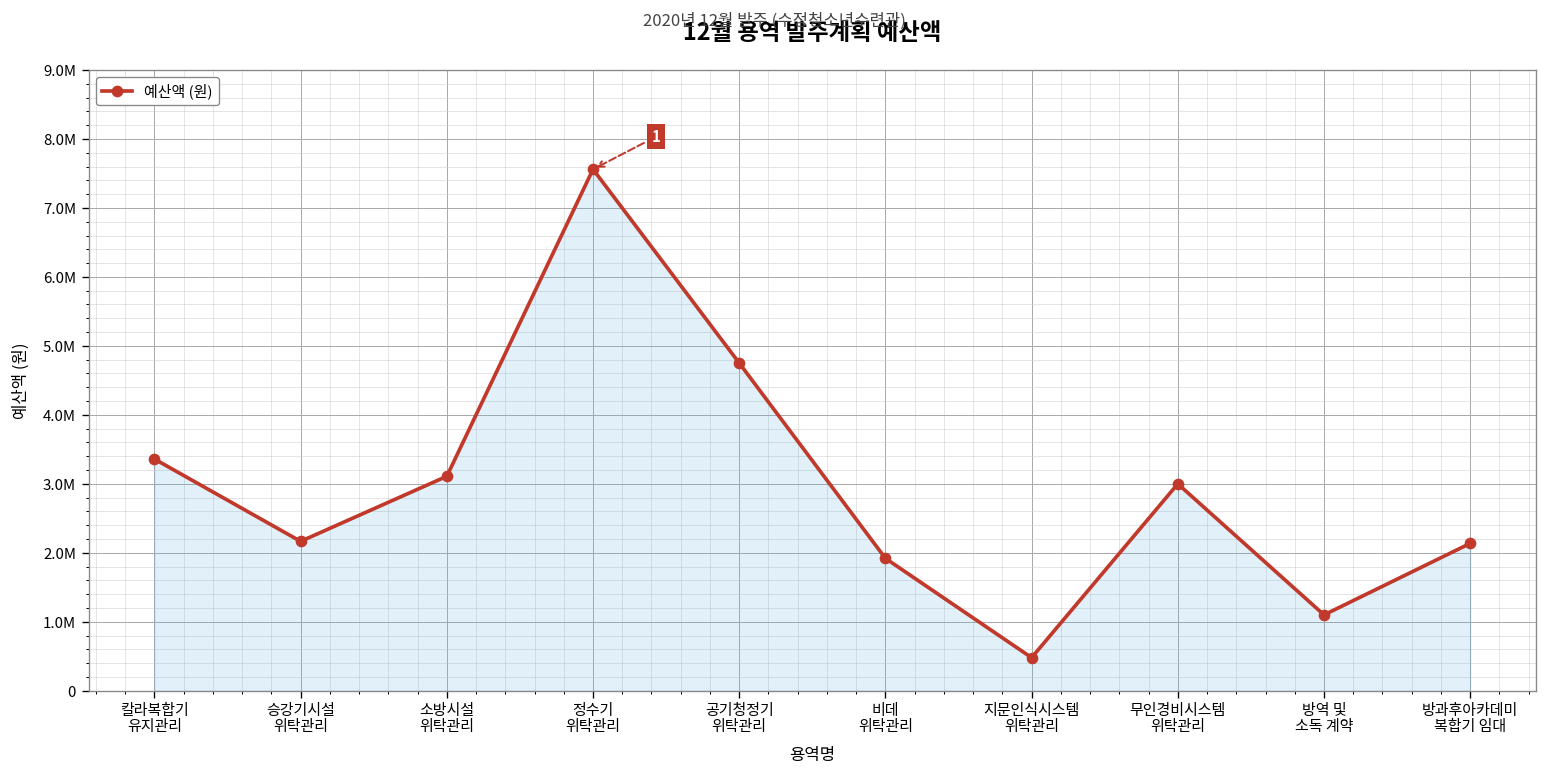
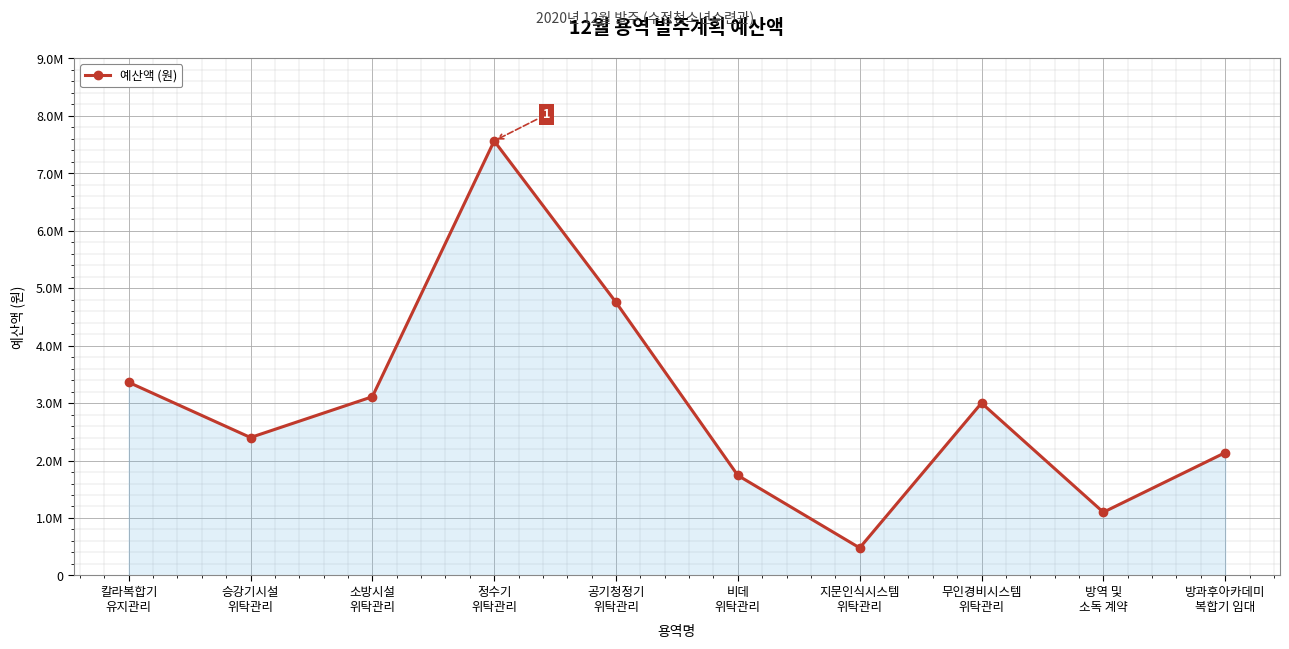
  {
    "칼라복합기 유지관리": 3400000,
-   "승강기시설 위탁관리": 2200000,
+   "승강기시설 위탁관리": 2400000,
    "소방시설 위탁관리": 3100000,
    "정수기 위탁관리": 7600000,
    "공기청정기 위탁관리": 4800000,
-   "비데 위탁관리": 1900000,
+   "비데 위탁관리": 1700000,
    "지문인식시스템 위탁관리": 500000,
    "무인경비시스템 위탁관리": 3000000,
    "방역 및 소독 계약": 1100000,
    "방과후아카데미 복합기 임대": 2100000
  }
